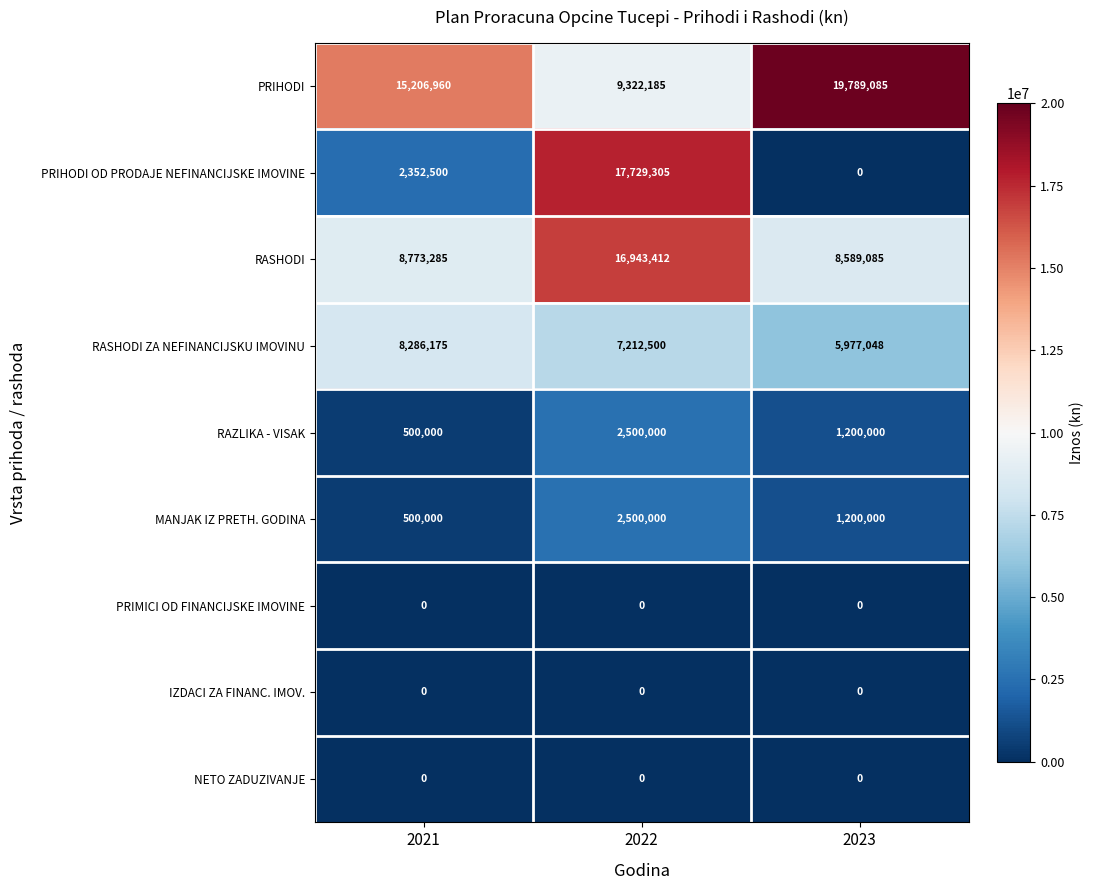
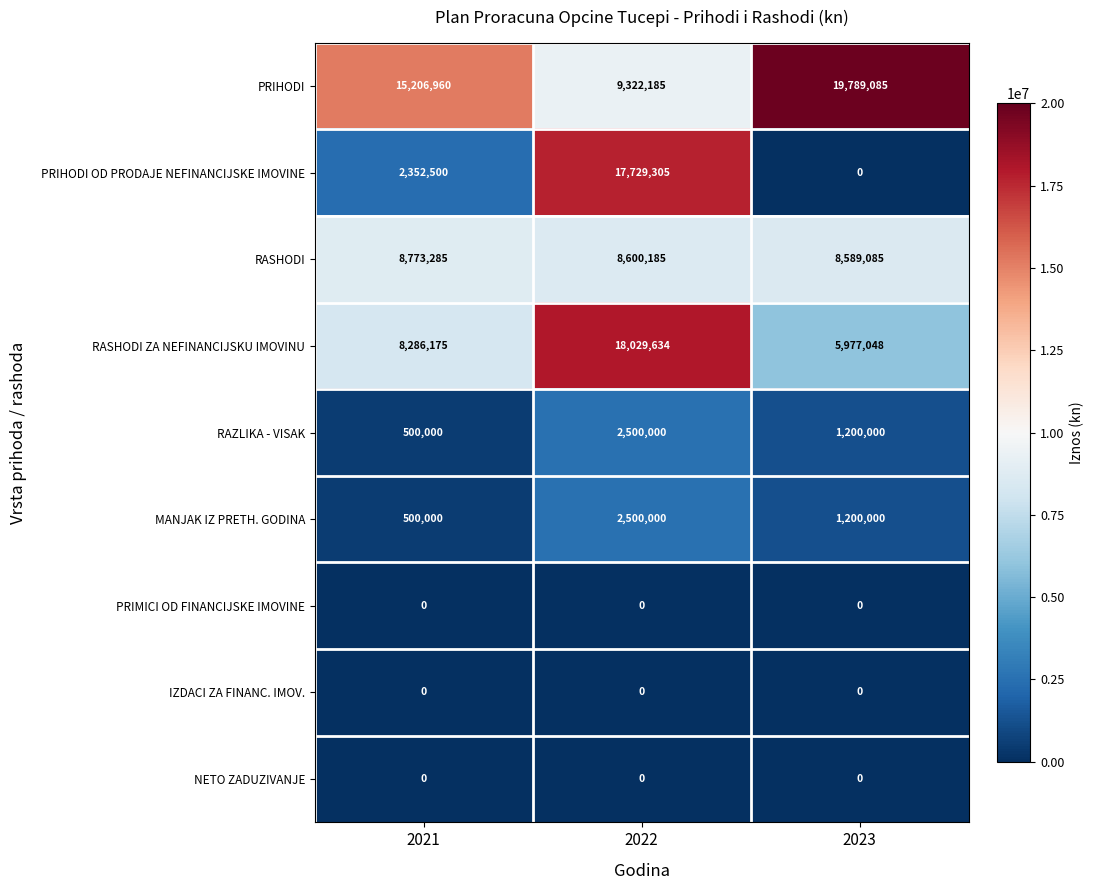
  {
    "PRIHODI": {
      "2021": "15,206,960",
      "2022": "9,322,185",
      "2023": "19,789,085"
    },
    "PRIHODI OD PRODAJE NEFINANCIJSKE IMOVINE": {
      "2021": "2,352,500",
      "2022": "17,729,305",
      "2023": "0"
    },
    "RASHODI": {
      "2021": "8,773,285",
-     "2022": "16,943,412",
+     "2022": "8,600,185",
      "2023": "8,589,085"
    },
    "RASHODI ZA NEFINANCIJSKU IMOVINU": {
      "2021": "8,286,175",
-     "2022": "7,212,500",
+     "2022": "18,029,634",
      "2023": "5,977,048"
    },
    "RAZLIKA - VISAK": {
      "2021": "500,000",
      "2022": "2,500,000",
      "2023": "1,200,000"
    },
    "MANJAK IZ PRETH. GODINA": {
      "2021": "500,000",
      "2022": "2,500,000",
      "2023": "1,200,000"
    },
    "PRIMICI OD FINANCIJSKE IMOVINE": {
      "2021": "0",
      "2022": "0",
      "2023": "0"
    },
    "IZDACI ZA FINANC. IMOV.": {
      "2021": "0",
      "2022": "0",
      "2023": "0"
    },
    "NETO ZADUZIVANJE": {
      "2021": "0",
      "2022": "0",
      "2023": "0"
    }
  }
